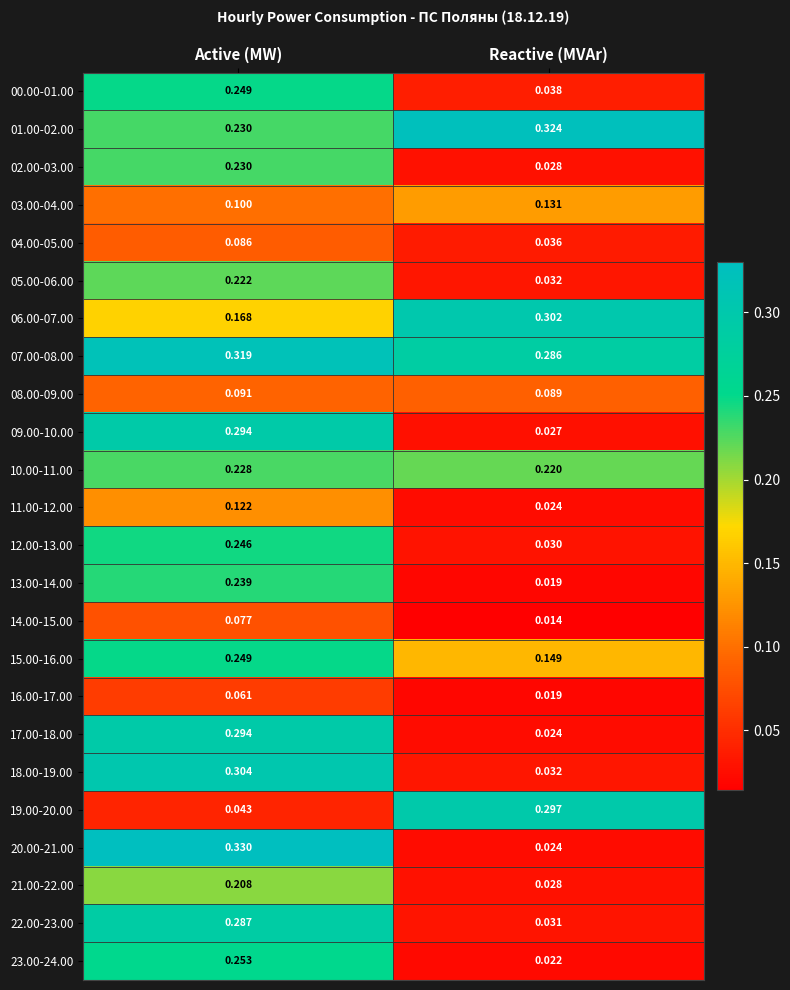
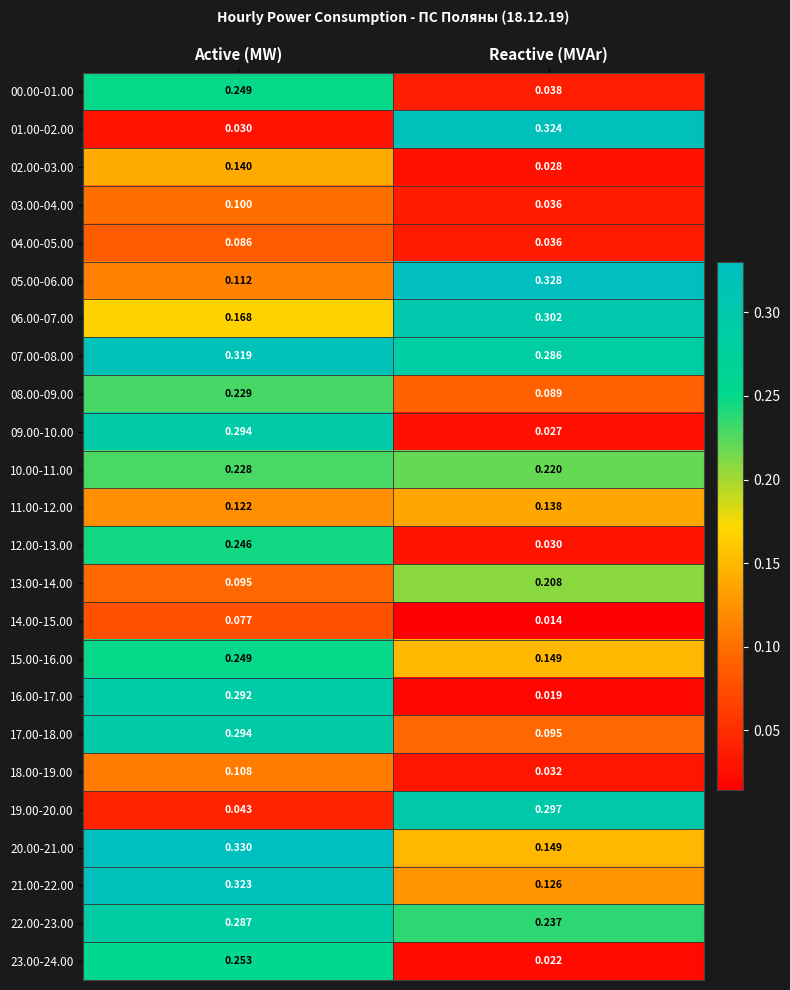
  {
    "00.00-01.00": {
      "Active (MW)": 0.249,
      "Reactive (MVAr)": 0.038
    },
    "01.00-02.00": {
-     "Active (MW)": 0.230,
+     "Active (MW)": 0.030,
      "Reactive (MVAr)": 0.324
    },
    "02.00-03.00": {
-     "Active (MW)": 0.230,
+     "Active (MW)": 0.140,
      "Reactive (MVAr)": 0.028
    },
    "03.00-04.00": {
      "Active (MW)": 0.100,
-     "Reactive (MVAr)": 0.131
+     "Reactive (MVAr)": 0.036
    },
    "04.00-05.00": {
      "Active (MW)": 0.086,
      "Reactive (MVAr)": 0.036
    },
    "05.00-06.00": {
-     "Active (MW)": 0.222,
-     "Reactive (MVAr)": 0.032
+     "Active (MW)": 0.112,
+     "Reactive (MVAr)": 0.328
    },
    "06.00-07.00": {
      "Active (MW)": 0.168,
      "Reactive (MVAr)": 0.302
    },
    "07.00-08.00": {
      "Active (MW)": 0.319,
      "Reactive (MVAr)": 0.286
    },
    "08.00-09.00": {
-     "Active (MW)": 0.091,
+     "Active (MW)": 0.229,
      "Reactive (MVAr)": 0.089
    },
    "09.00-10.00": {
      "Active (MW)": 0.294,
      "Reactive (MVAr)": 0.027
    },
    "10.00-11.00": {
      "Active (MW)": 0.228,
      "Reactive (MVAr)": 0.220
    },
    "11.00-12.00": {
      "Active (MW)": 0.122,
-     "Reactive (MVAr)": 0.024
+     "Reactive (MVAr)": 0.138
    },
    "12.00-13.00": {
      "Active (MW)": 0.246,
      "Reactive (MVAr)": 0.030
    },
    "13.00-14.00": {
-     "Active (MW)": 0.239,
-     "Reactive (MVAr)": 0.019
+     "Active (MW)": 0.095,
+     "Reactive (MVAr)": 0.208
    },
    "14.00-15.00": {
      "Active (MW)": 0.077,
      "Reactive (MVAr)": 0.014
    },
    "15.00-16.00": {
      "Active (MW)": 0.249,
      "Reactive (MVAr)": 0.149
    },
    "16.00-17.00": {
-     "Active (MW)": 0.061,
+     "Active (MW)": 0.292,
      "Reactive (MVAr)": 0.019
    },
    "17.00-18.00": {
      "Active (MW)": 0.294,
-     "Reactive (MVAr)": 0.024
+     "Reactive (MVAr)": 0.095
    },
    "18.00-19.00": {
-     "Active (MW)": 0.304,
+     "Active (MW)": 0.108,
      "Reactive (MVAr)": 0.032
    },
    "19.00-20.00": {
      "Active (MW)": 0.043,
      "Reactive (MVAr)": 0.297
    },
    "20.00-21.00": {
      "Active (MW)": 0.330,
-     "Reactive (MVAr)": 0.024
+     "Reactive (MVAr)": 0.149
    },
    "21.00-22.00": {
-     "Active (MW)": 0.208,
-     "Reactive (MVAr)": 0.028
+     "Active (MW)": 0.323,
+     "Reactive (MVAr)": 0.126
    },
    "22.00-23.00": {
      "Active (MW)": 0.287,
-     "Reactive (MVAr)": 0.031
+     "Reactive (MVAr)": 0.237
    },
    "23.00-24.00": {
      "Active (MW)": 0.253,
      "Reactive (MVAr)": 0.022
    }
  }
